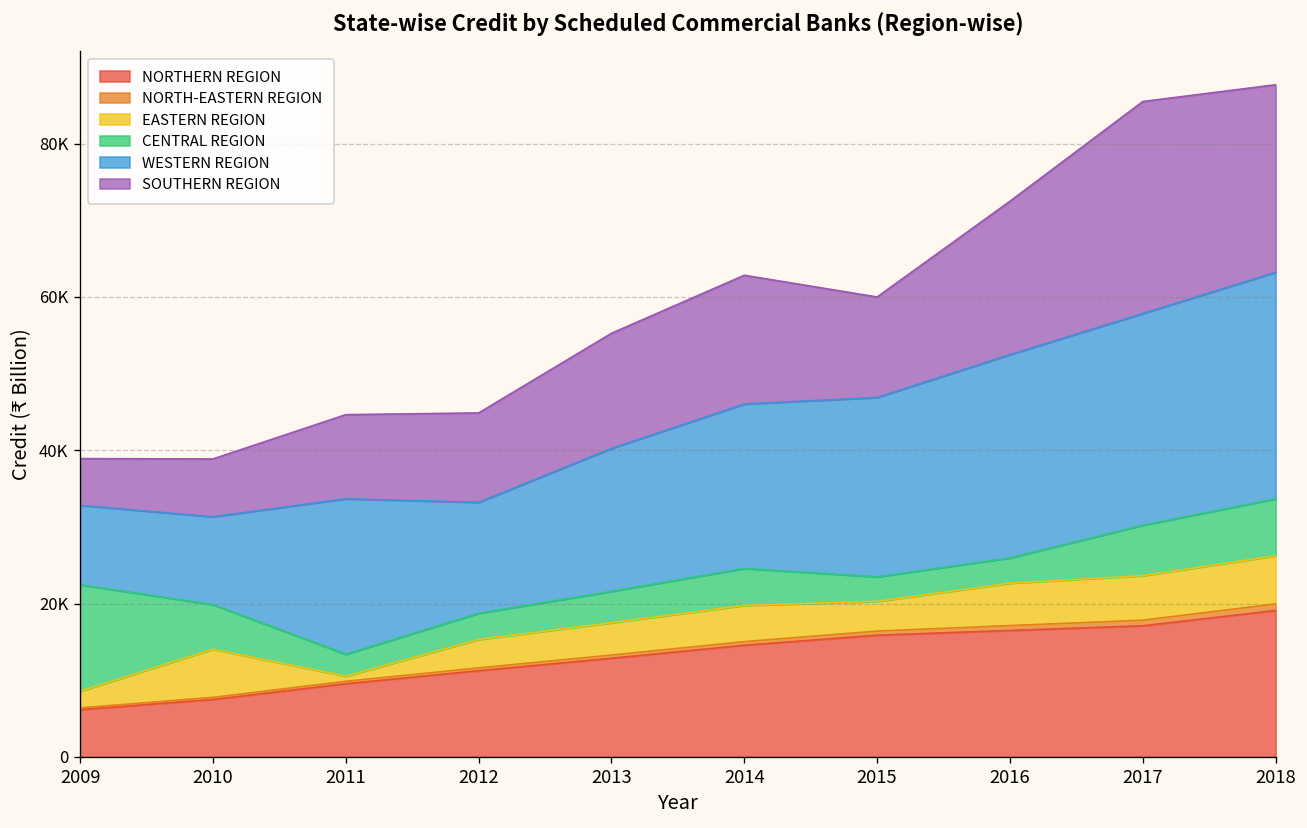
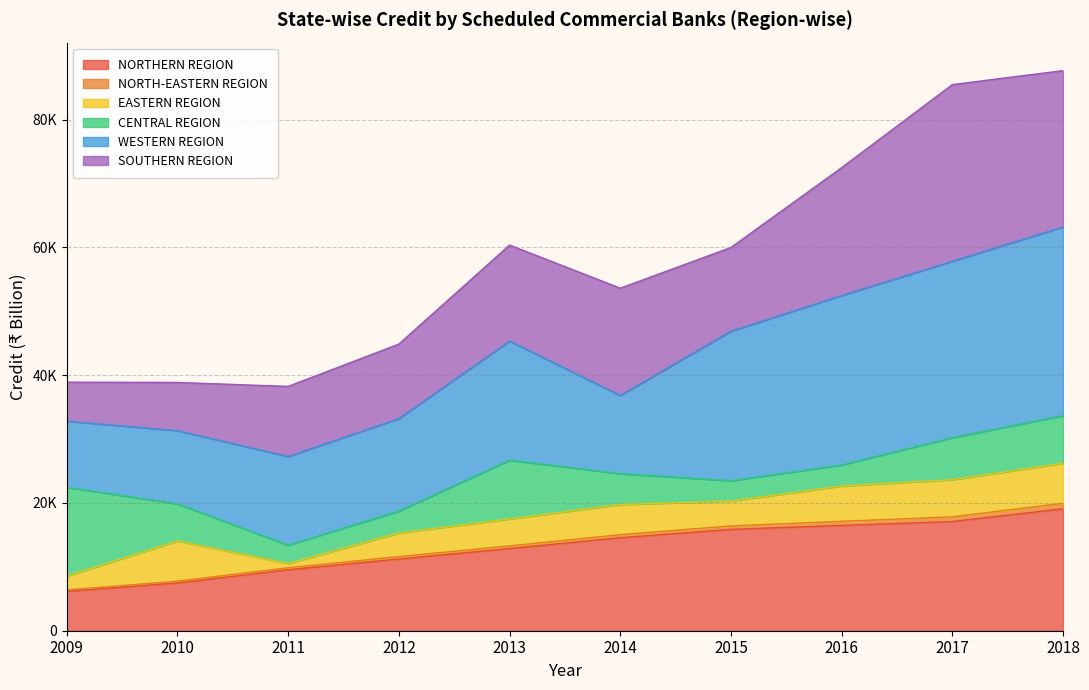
  {
    "EASTERN REGION": {
      "2009": 2000,
      "2010": 6000,
      "2011": 1000,
      "2012": 4000,
      "2013": 4000,
      "2014": 5000,
      "2015": 4000,
      "2016": 6000,
      "2017": 6000,
      "2018": 6000
    },
    "CENTRAL REGION": {
      "2009": 14000,
      "2010": 6000,
      "2011": 3000,
      "2012": 3000,
-     "2013": 4000,
+     "2013": 9000,
      "2014": 5000,
      "2015": 3000,
      "2016": 3000,
      "2017": 7000,
      "2018": 7000
    },
    "WESTERN REGION": {
      "2009": 10000,
      "2010": 11000,
-     "2011": 20000,
+     "2011": 14000,
      "2012": 14000,
      "2013": 19000,
-     "2014": 21000,
+     "2014": 12000,
      "2015": 23000,
      "2016": 27000,
      "2017": 28000,
      "2018": 30000
    },
    "SOUTHERN REGION": {
      "2009": 6000,
      "2010": 8000,
      "2011": 11000,
      "2012": 12000,
      "2013": 15000,
      "2014": 17000,
      "2015": 13000,
      "2016": 20000,
      "2017": 28000,
      "2018": 24000
    }
  }
